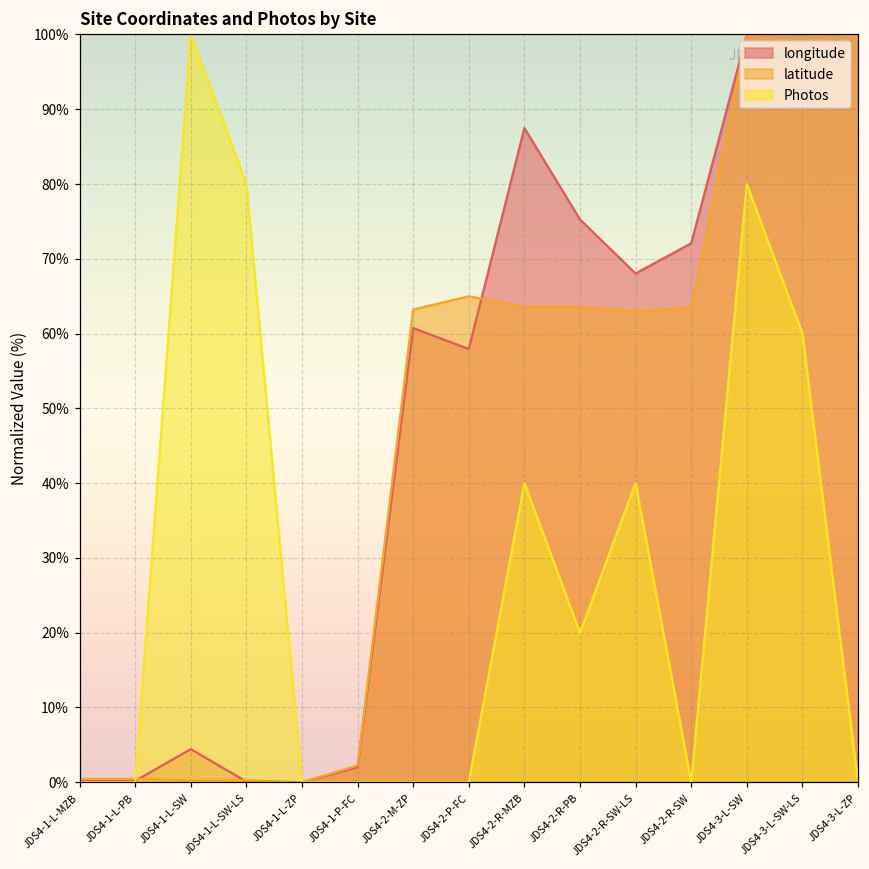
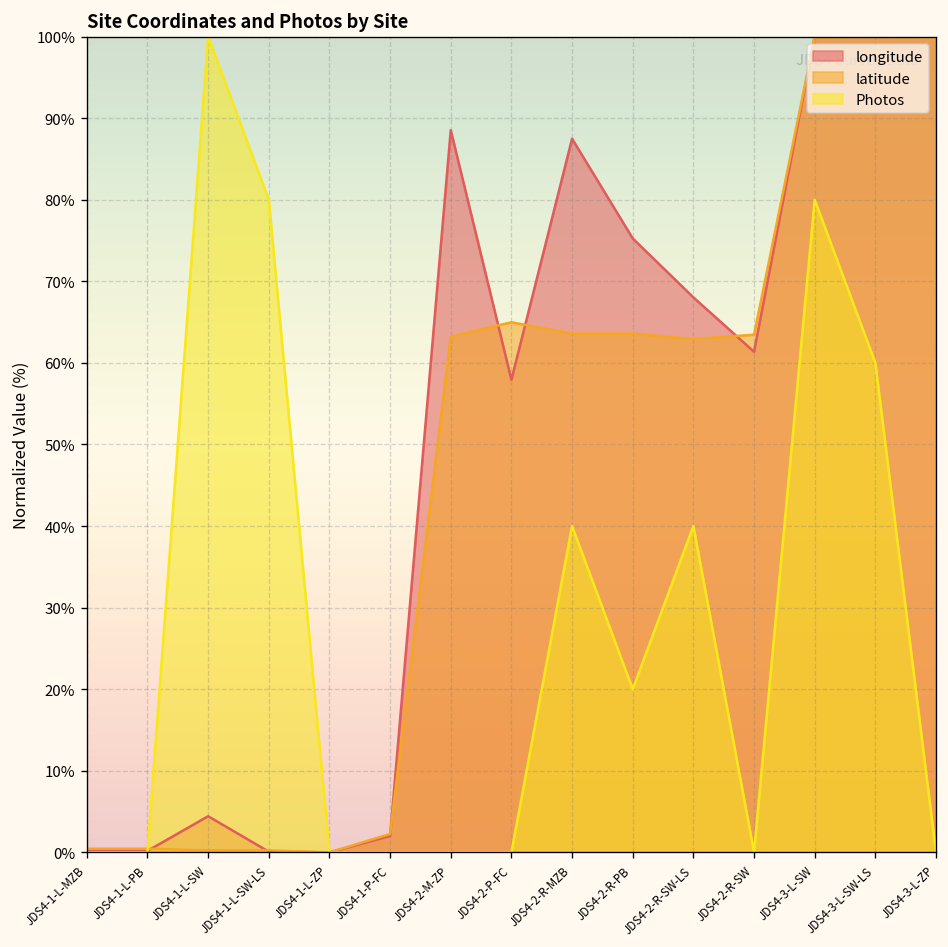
  {
    "longitude": {
      "JDS4-1-L-SW": "4%",
-     "JDS4-2-M-ZP": "61%",
+     "JDS4-2-M-ZP": "89%",
      "JDS4-2-P-FC": "58%",
      "JDS4-2-R-MZB": "87%",
      "JDS4-2-R-PB": "75%",
      "JDS4-2-R-SW-LS": "68%",
-     "JDS4-2-R-SW": "72%"
+     "JDS4-2-R-SW": "61%"
    }
  }
